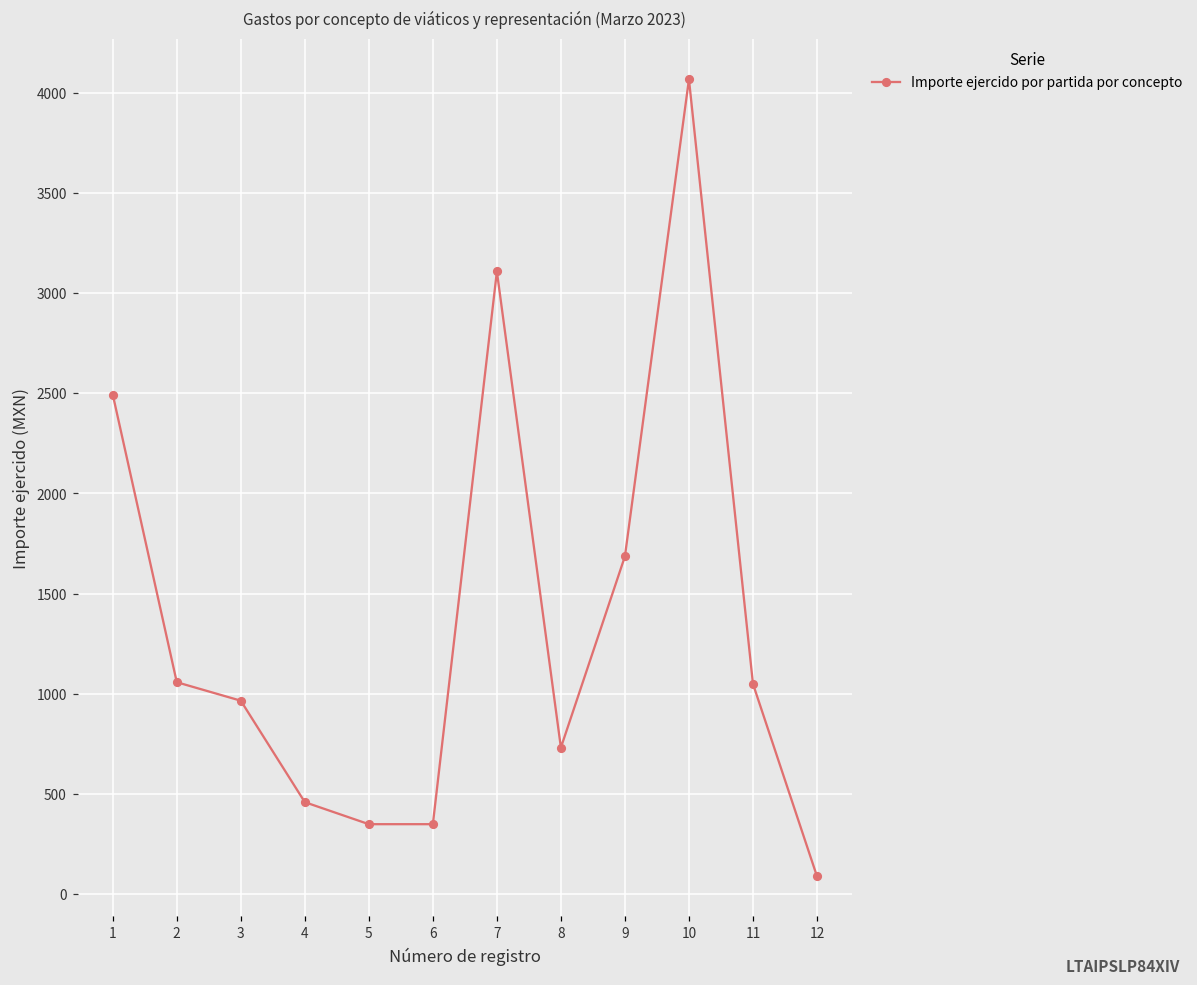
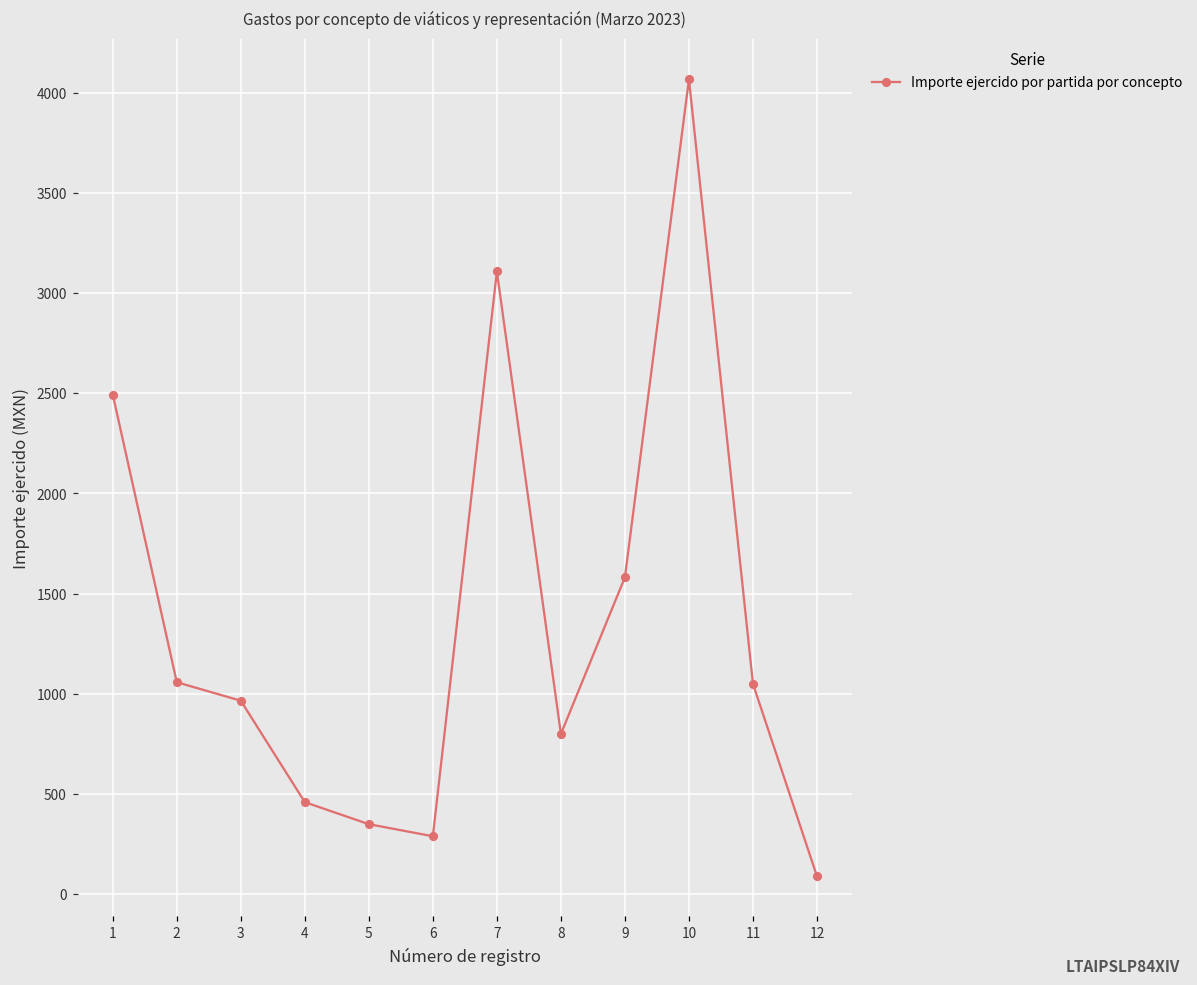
  {
    "1": 2490,
    "2": 1060,
    "3": 970,
    "4": 460,
    "5": 350,
-   "6": 350,
+   "6": 290,
    "7": 3110,
-   "8": 730,
-   "9": 1690,
+   "8": 800,
+   "9": 1580,
    "10": 4070,
    "11": 1050,
    "12": 90
  }
